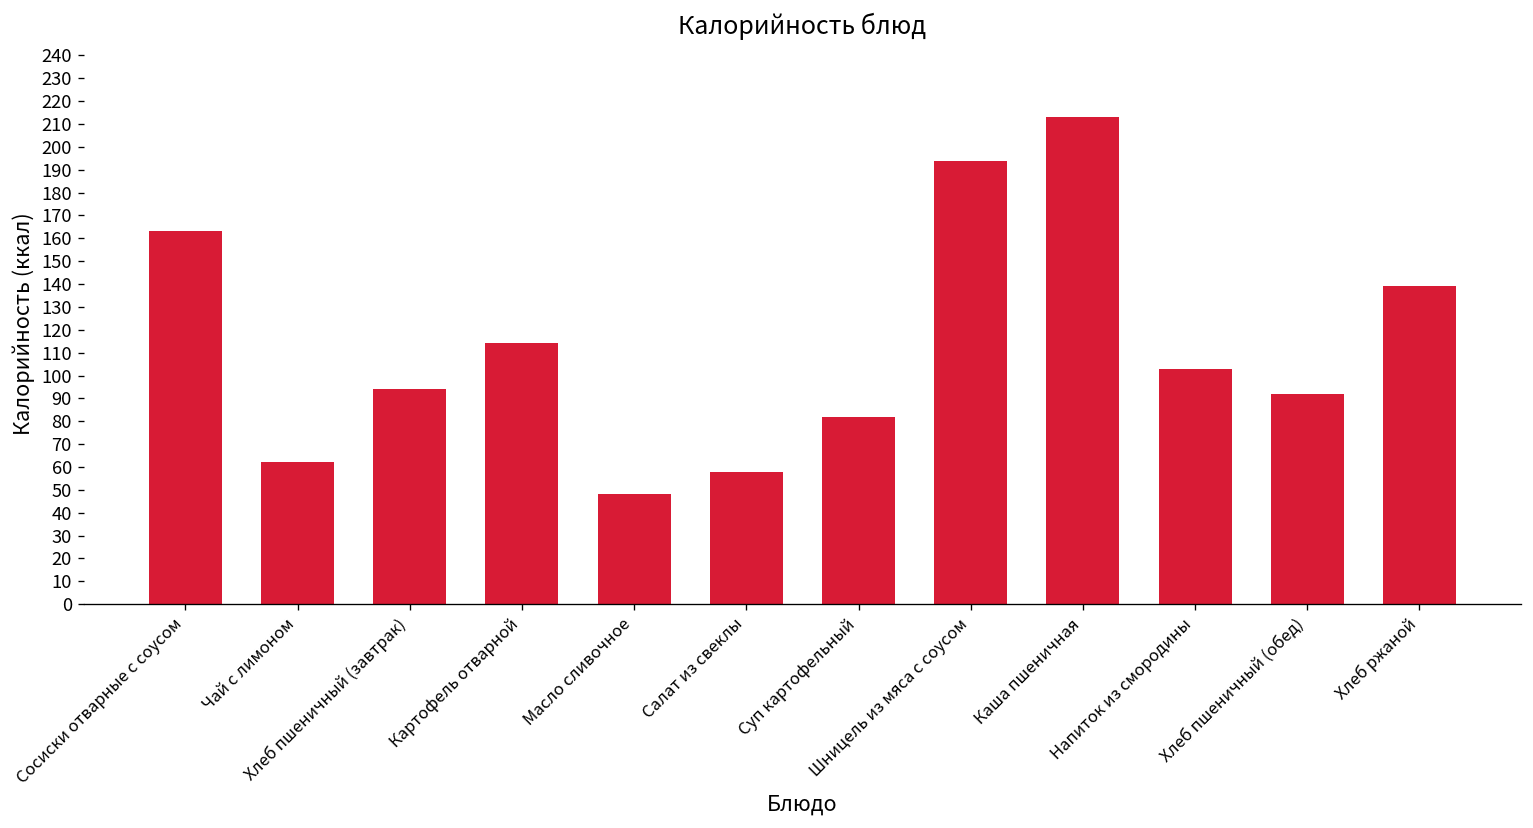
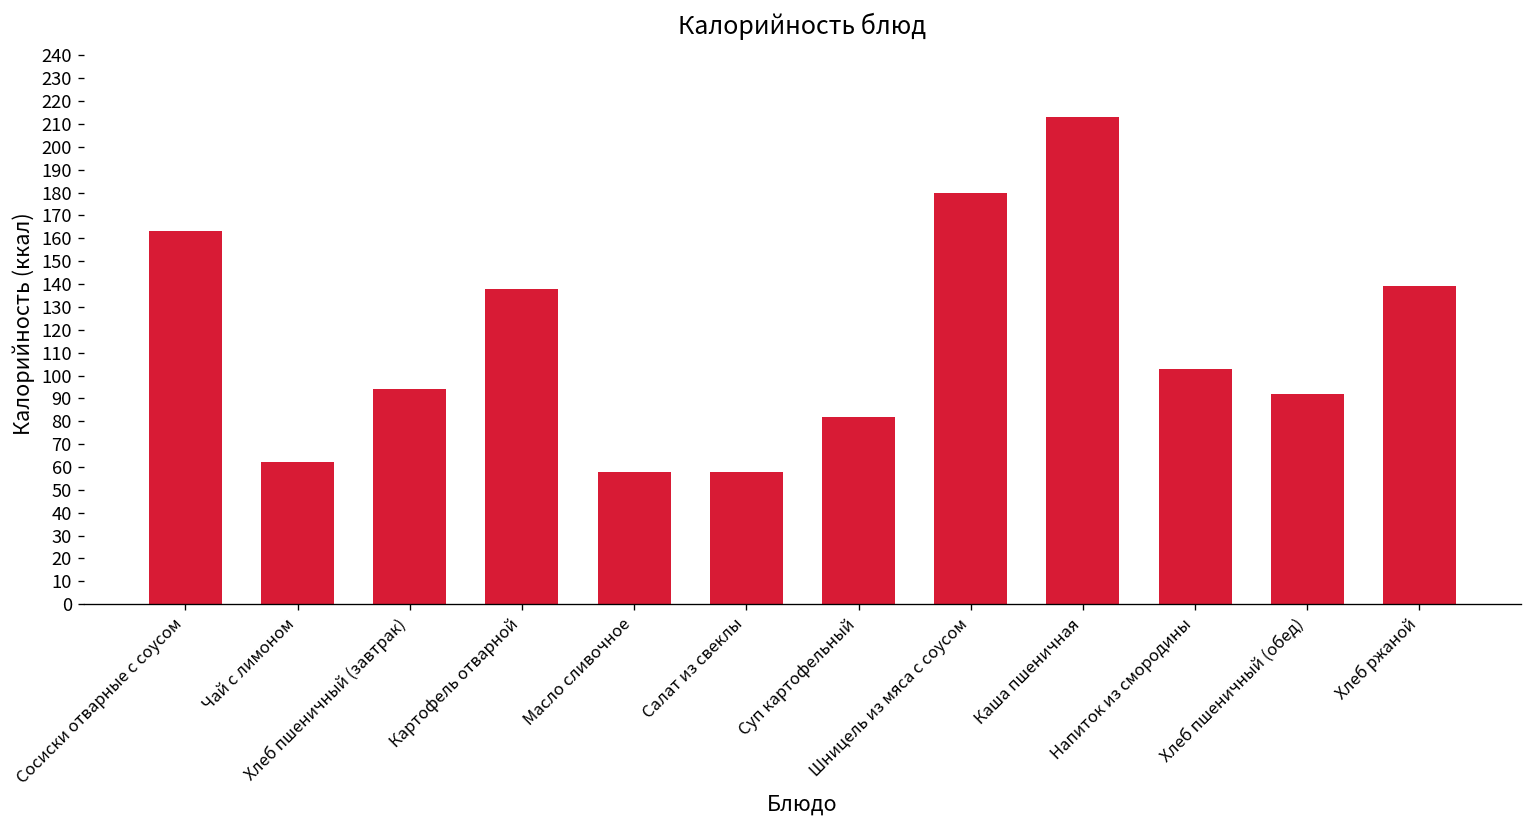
  {
    "Сосиски отварные с соусом": 163,
    "Чай с лимоном": 62,
    "Хлеб пшеничный (завтрак)": 94,
-   "Картофель отварной": 114,
-   "Масло сливочное": 48,
+   "Картофель отварной": 138,
+   "Масло сливочное": 58,
    "Салат из свеклы": 58,
    "Суп картофельный": 82,
-   "Шницель из мяса с соусом": 194,
+   "Шницель из мяса с соусом": 180,
    "Каша пшеничная": 213,
    "Напиток из смородины": 103,
    "Хлеб пшеничный (обед)": 92,
    "Хлеб ржаной": 139
  }
